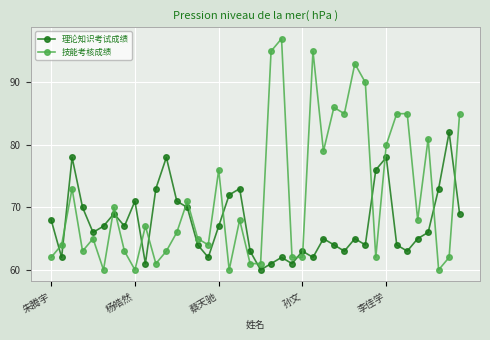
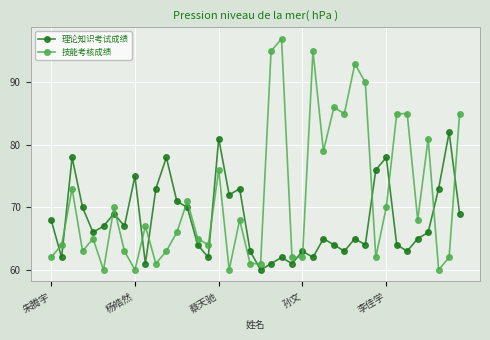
  {
    "理论知识考试成绩": {
      "朱腾宇": 68,
-     "杨皓然": 71,
-     "蔡天驰": 67,
+     "杨皓然": 75,
+     "蔡天驰": 81,
      "孙文": 63,
      "李佳学": 78
    },
    "技能考核成绩": {
      "朱腾宇": 62,
      "杨皓然": 60,
      "蔡天驰": 76,
      "孙文": 62,
-     "李佳学": 80
+     "李佳学": 70
    }
  }
